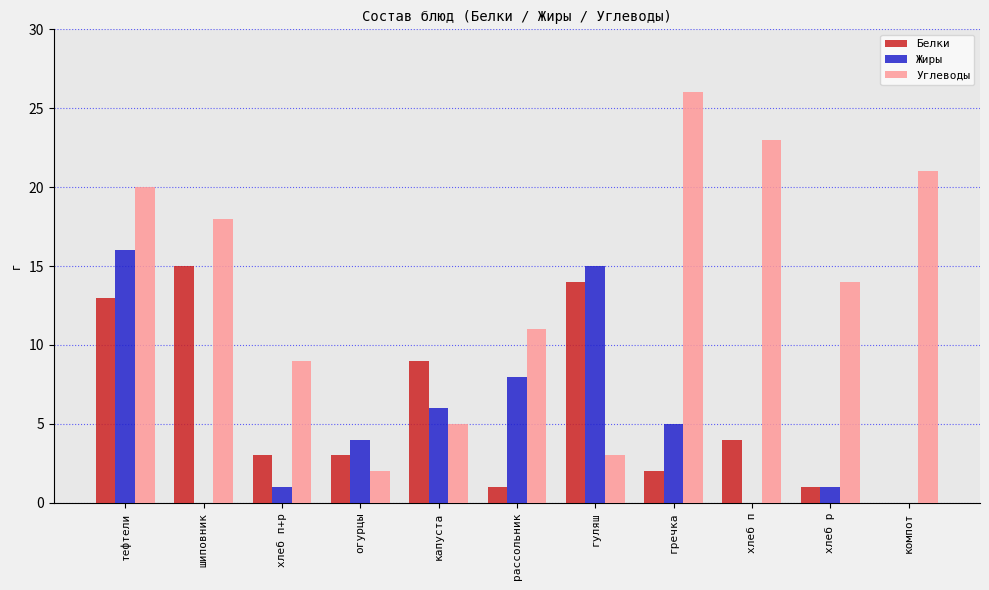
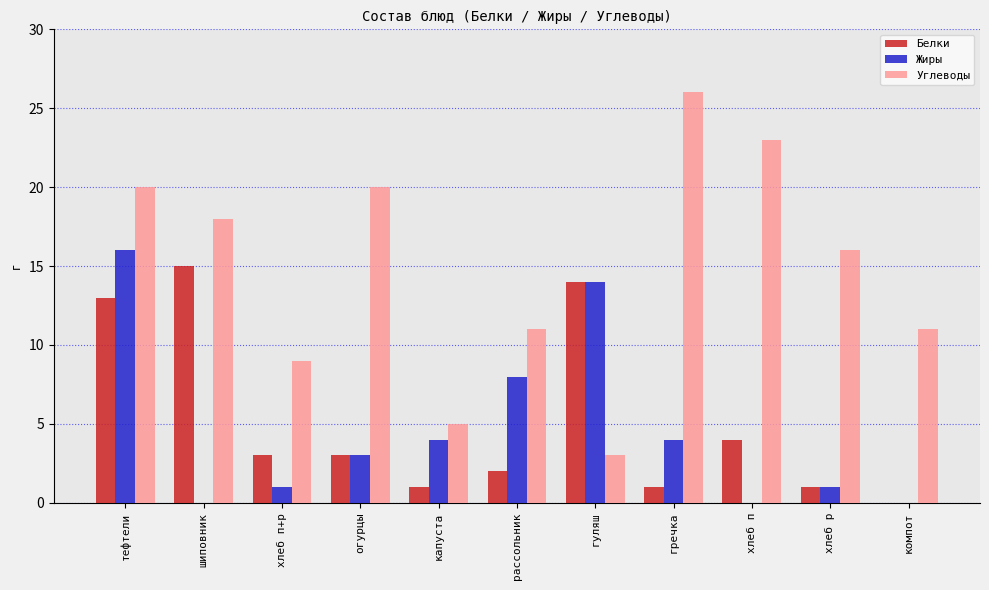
  {
    "Белки": {
      "тефтели": 13,
      "шиповник": 15,
      "хлеб п+р": 3,
      "огурцы": 3,
-     "капуста": 9,
-     "рассольник": 1,
+     "капуста": 1,
+     "рассольник": 2,
      "гуляш": 14,
-     "гречка": 2,
+     "гречка": 1,
      "хлеб п": 4,
      "хлеб р": 1,
      "компот": 0
    },
    "Жиры": {
      "тефтели": 16,
      "шиповник": 0,
      "хлеб п+р": 1,
-     "огурцы": 4,
-     "капуста": 6,
+     "огурцы": 3,
+     "капуста": 4,
      "рассольник": 8,
-     "гуляш": 15,
-     "гречка": 5,
+     "гуляш": 14,
+     "гречка": 4,
      "хлеб п": 0,
      "хлеб р": 1,
      "компот": 0
    },
    "Углеводы": {
      "тефтели": 20,
      "шиповник": 18,
      "хлеб п+р": 9,
-     "огурцы": 2,
+     "огурцы": 20,
      "капуста": 5,
      "рассольник": 11,
      "гуляш": 3,
      "гречка": 26,
      "хлеб п": 23,
-     "хлеб р": 14,
-     "компот": 21
+     "хлеб р": 16,
+     "компот": 11
    }
  }
